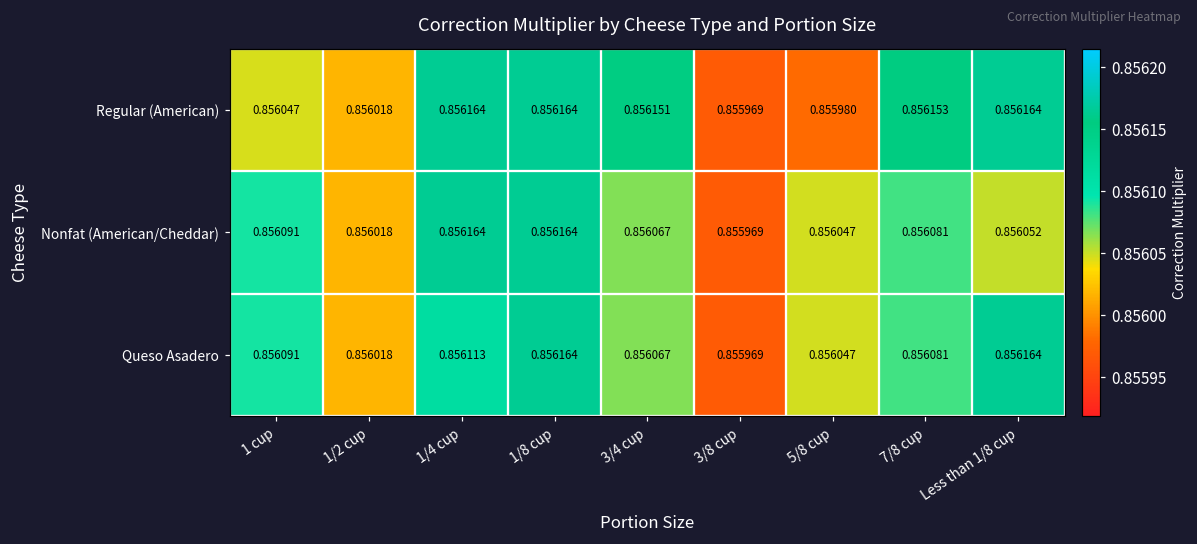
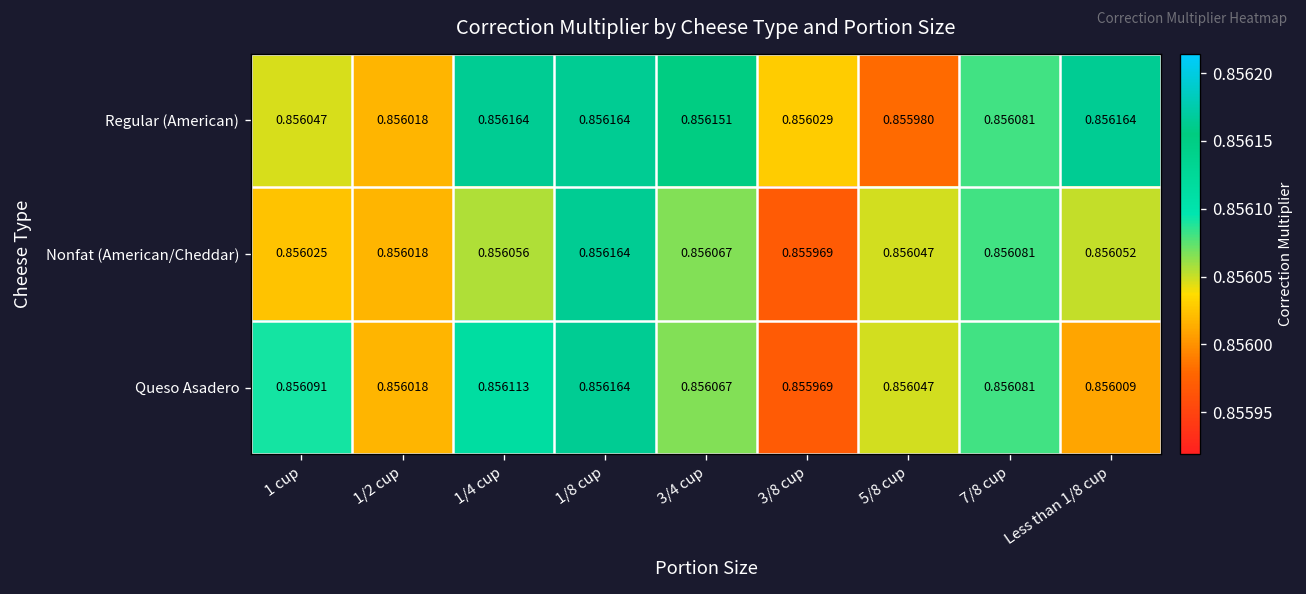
  {
    "Regular (American)": {
      "1 cup": 0.856047,
      "1/2 cup": 0.856018,
      "1/4 cup": 0.856164,
      "1/8 cup": 0.856164,
      "3/4 cup": 0.856151,
-     "3/8 cup": 0.855969,
+     "3/8 cup": 0.856029,
      "5/8 cup": 0.855980,
-     "7/8 cup": 0.856153,
+     "7/8 cup": 0.856081,
      "Less than 1/8 cup": 0.856164
    },
    "Nonfat (American/Cheddar)": {
-     "1 cup": 0.856091,
+     "1 cup": 0.856025,
      "1/2 cup": 0.856018,
-     "1/4 cup": 0.856164,
+     "1/4 cup": 0.856056,
      "1/8 cup": 0.856164,
      "3/4 cup": 0.856067,
      "3/8 cup": 0.855969,
      "5/8 cup": 0.856047,
      "7/8 cup": 0.856081,
      "Less than 1/8 cup": 0.856052
    },
    "Queso Asadero": {
      "1 cup": 0.856091,
      "1/2 cup": 0.856018,
      "1/4 cup": 0.856113,
      "1/8 cup": 0.856164,
      "3/4 cup": 0.856067,
      "3/8 cup": 0.855969,
      "5/8 cup": 0.856047,
      "7/8 cup": 0.856081,
-     "Less than 1/8 cup": 0.856164
+     "Less than 1/8 cup": 0.856009
    }
  }
